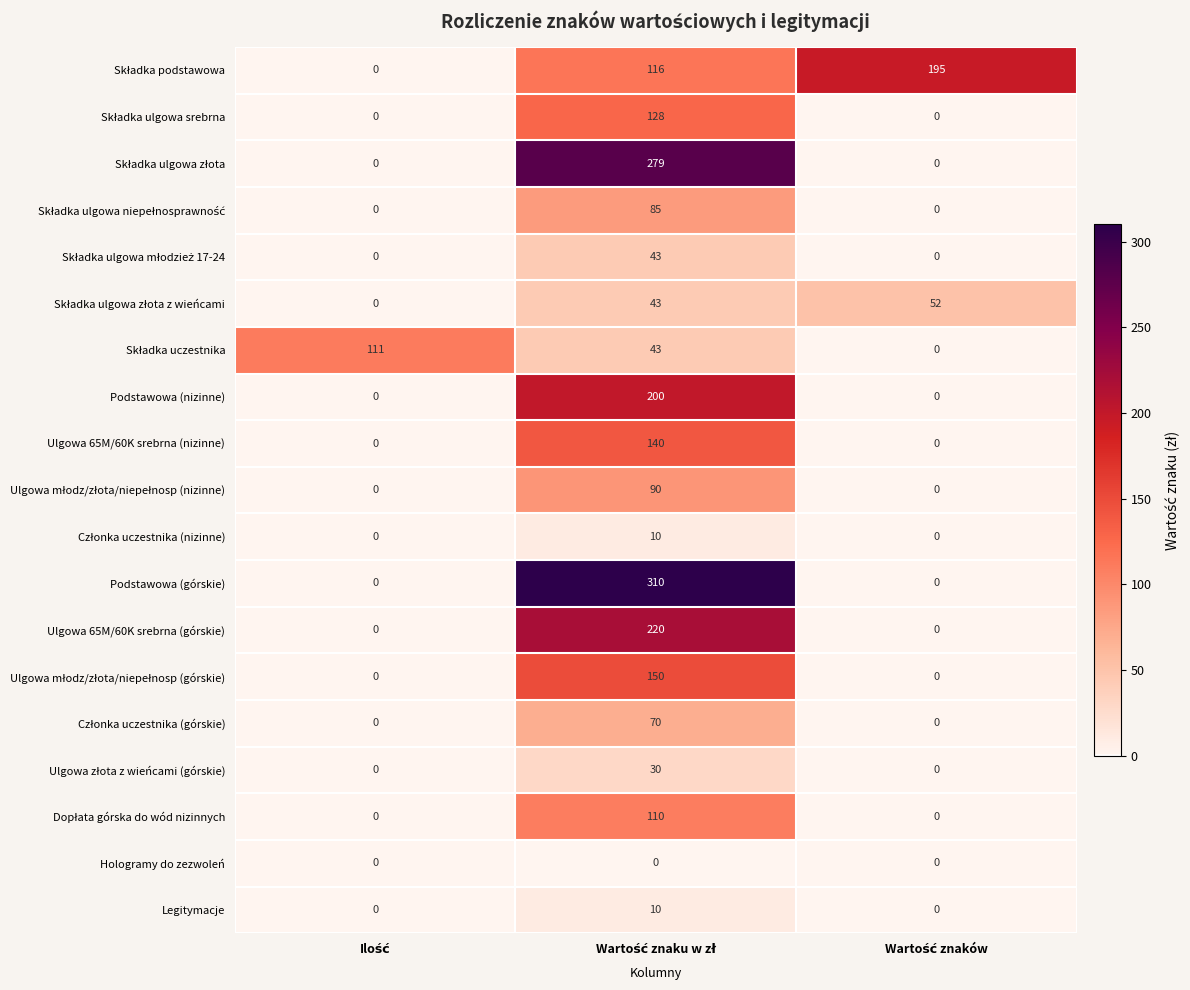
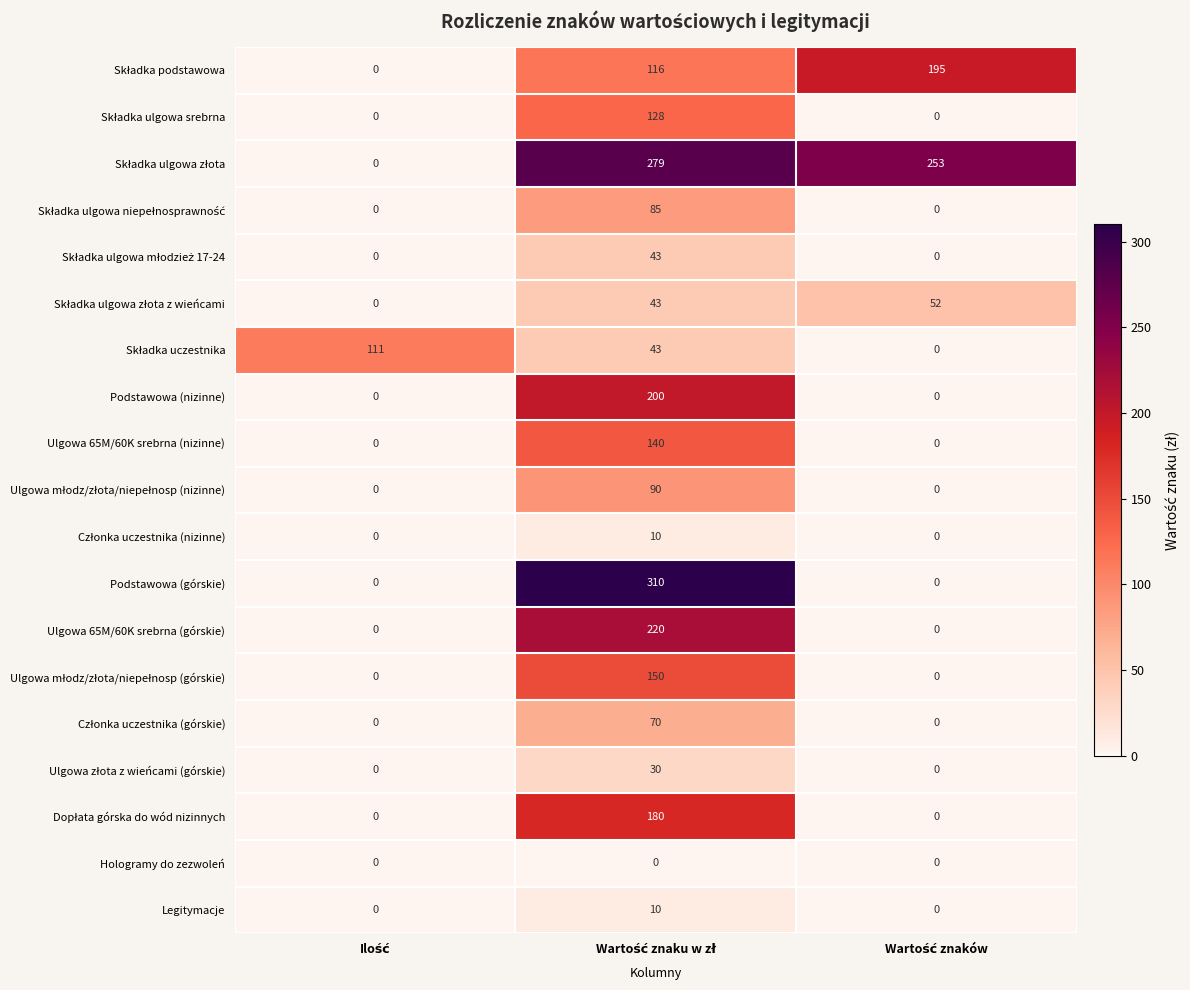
  {
    "Składka podstawowa": {
      "Ilość": 0,
      "Wartość znaku w zł": 116,
      "Wartość znaków": 195
    },
    "Składka ulgowa srebrna": {
      "Ilość": 0,
      "Wartość znaku w zł": 128,
      "Wartość znaków": 0
    },
    "Składka ulgowa złota": {
      "Ilość": 0,
      "Wartość znaku w zł": 279,
-     "Wartość znaków": 0
+     "Wartość znaków": 253
    },
    "Składka ulgowa niepełnosprawność": {
      "Ilość": 0,
      "Wartość znaku w zł": 85,
      "Wartość znaków": 0
    },
    "Składka ulgowa młodzież 17-24": {
      "Ilość": 0,
      "Wartość znaku w zł": 43,
      "Wartość znaków": 0
    },
    "Składka ulgowa złota z wieńcami": {
      "Ilość": 0,
      "Wartość znaku w zł": 43,
      "Wartość znaków": 52
    },
    "Składka uczestnika": {
      "Ilość": 111,
      "Wartość znaku w zł": 43,
      "Wartość znaków": 0
    },
    "Podstawowa (nizinne)": {
      "Ilość": 0,
      "Wartość znaku w zł": 200,
      "Wartość znaków": 0
    },
    "Ulgowa 65M/60K srebrna (nizinne)": {
      "Ilość": 0,
      "Wartość znaku w zł": 140,
      "Wartość znaków": 0
    },
    "Ulgowa młodz/złota/niepełnosp (nizinne)": {
      "Ilość": 0,
      "Wartość znaku w zł": 90,
      "Wartość znaków": 0
    },
    "Członka uczestnika (nizinne)": {
      "Ilość": 0,
      "Wartość znaku w zł": 10,
      "Wartość znaków": 0
    },
    "Podstawowa (górskie)": {
      "Ilość": 0,
      "Wartość znaku w zł": 310,
      "Wartość znaków": 0
    },
    "Ulgowa 65M/60K srebrna (górskie)": {
      "Ilość": 0,
      "Wartość znaku w zł": 220,
      "Wartość znaków": 0
    },
    "Ulgowa młodz/złota/niepełnosp (górskie)": {
      "Ilość": 0,
      "Wartość znaku w zł": 150,
      "Wartość znaków": 0
    },
    "Członka uczestnika (górskie)": {
      "Ilość": 0,
      "Wartość znaku w zł": 70,
      "Wartość znaków": 0
    },
    "Ulgowa złota z wieńcami (górskie)": {
      "Ilość": 0,
      "Wartość znaku w zł": 30,
      "Wartość znaków": 0
    },
    "Dopłata górska do wód nizinnych": {
      "Ilość": 0,
-     "Wartość znaku w zł": 110,
+     "Wartość znaku w zł": 180,
      "Wartość znaków": 0
    },
    "Hologramy do zezwoleń": {
      "Ilość": 0,
      "Wartość znaku w zł": 0,
      "Wartość znaków": 0
    },
    "Legitymacje": {
      "Ilość": 0,
      "Wartość znaku w zł": 10,
      "Wartość znaków": 0
    }
  }
